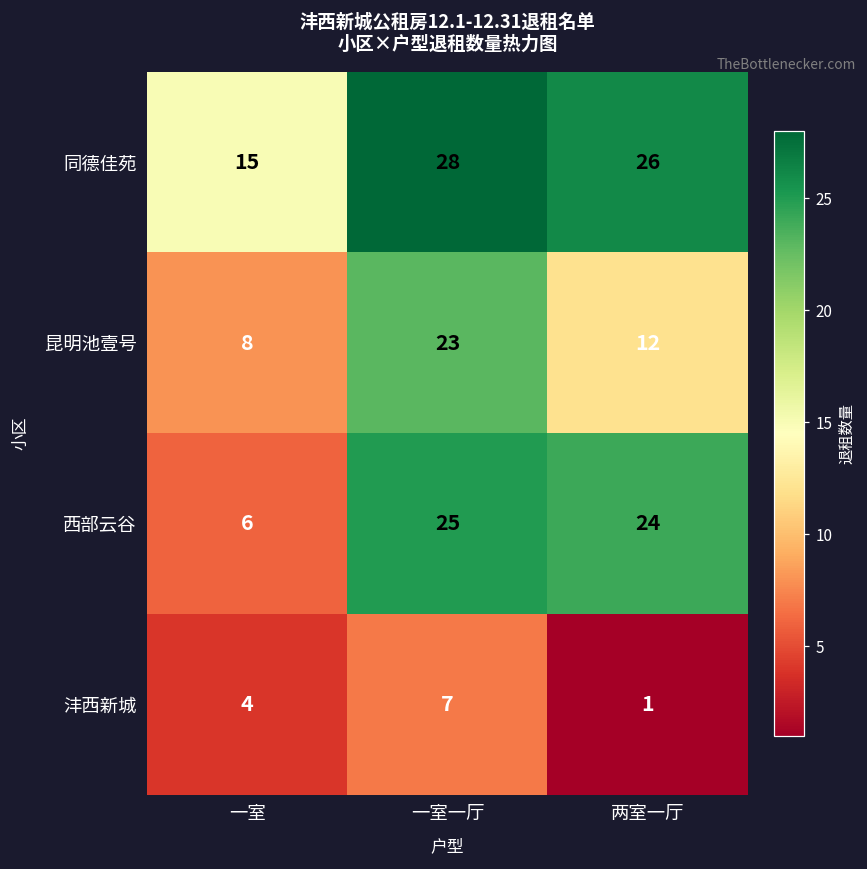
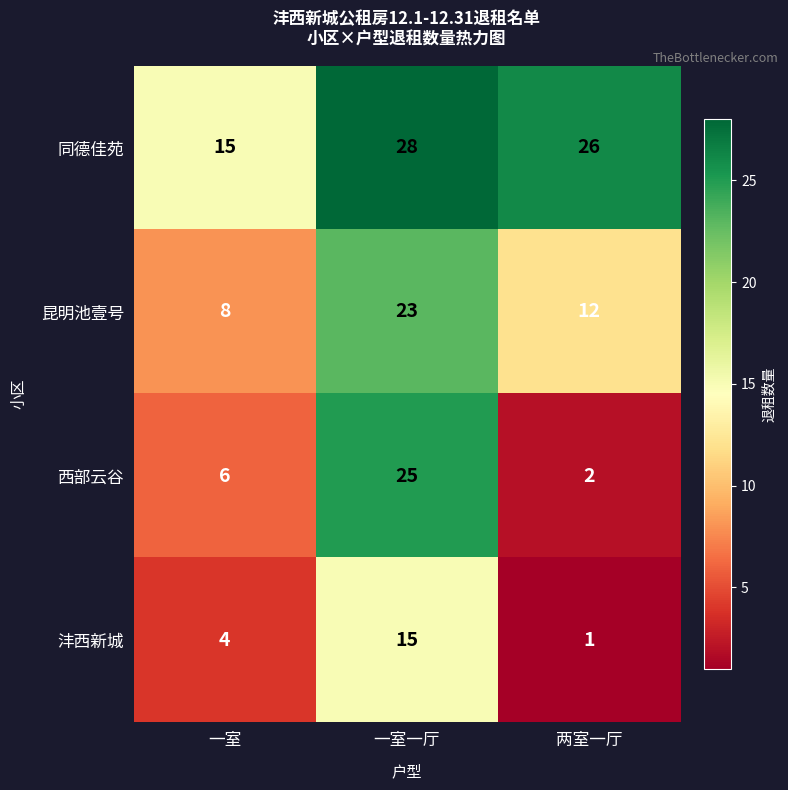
  {
    "同德佳苑": {
      "一室": 15,
      "一室一厅": 28,
      "两室一厅": 26
    },
    "昆明池壹号": {
      "一室": 8,
      "一室一厅": 23,
      "两室一厅": 12
    },
    "西部云谷": {
      "一室": 6,
      "一室一厅": 25,
-     "两室一厅": 24
+     "两室一厅": 2
    },
    "沣西新城": {
      "一室": 4,
-     "一室一厅": 7,
+     "一室一厅": 15,
      "两室一厅": 1
    }
  }
